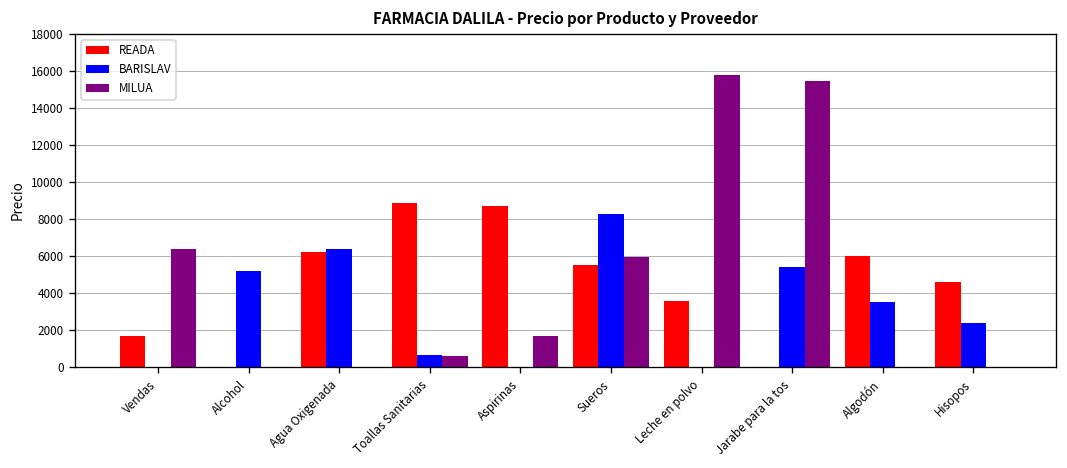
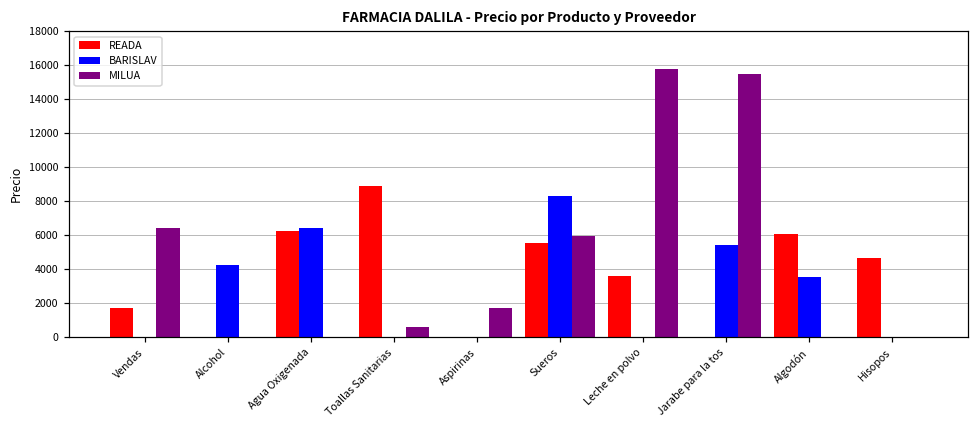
  {
    "READA": {
      "Vendas": 1700,
      "Alcohol": 0,
      "Agua Oxigenada": 6200,
      "Toallas Sanitarias": 8900,
-     "Aspirinas": 8700,
+     "Aspirinas": 0,
      "Sueros": 5500,
      "Leche en polvo": 3600,
      "Jarabe para la tos": 0,
      "Algodón": 6000,
      "Hisopos": 4600
    },
    "BARISLAV": {
      "Vendas": 0,
-     "Alcohol": 5200,
+     "Alcohol": 4200,
      "Agua Oxigenada": 6400,
-     "Toallas Sanitarias": 600,
+     "Toallas Sanitarias": 0,
      "Aspirinas": 0,
      "Sueros": 8300,
      "Leche en polvo": 0,
      "Jarabe para la tos": 5400,
      "Algodón": 3500,
-     "Hisopos": 2400
+     "Hisopos": 0
    },
    "MILUA": {
      "Vendas": 6400,
      "Alcohol": 0,
      "Agua Oxigenada": 0,
      "Toallas Sanitarias": 600,
      "Aspirinas": 1700,
      "Sueros": 5900,
      "Leche en polvo": 15800,
      "Jarabe para la tos": 15500,
      "Algodón": 0,
      "Hisopos": 0
    }
  }
